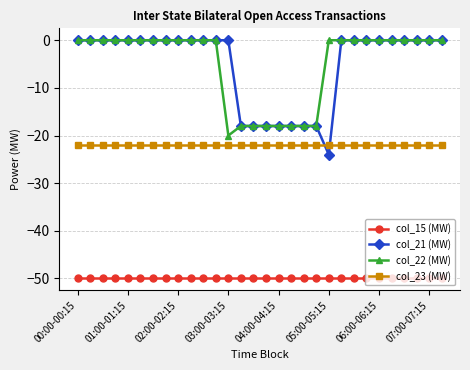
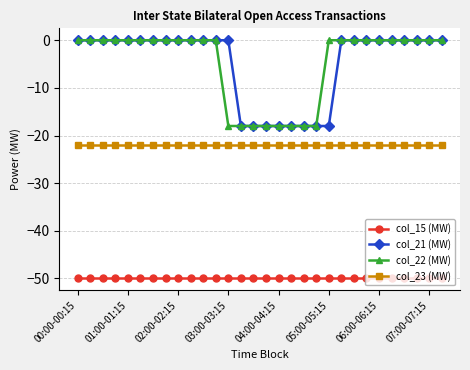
  {
    "col_15 (MW)": {
      "00:00-00:15": -50,
      "01:00-01:15": -50,
      "02:00-02:15": -50,
      "03:00-03:15": -50,
      "04:00-04:15": -50,
      "05:00-05:15": -50
    },
    "col_21 (MW)": {
      "03:00-03:15": 0,
-     "05:00-05:15": -24
+     "05:00-05:15": -18
    },
    "col_22 (MW)": {
-     "03:00-03:15": -20,
+     "03:00-03:15": -18,
      "05:00-05:15": 0
    },
    "col_23 (MW)": {
      "00:00-00:15": -22,
      "01:00-01:15": -22,
      "02:00-02:15": -22,
      "03:00-03:15": -22,
      "04:00-04:15": -22,
      "05:00-05:15": -22,
      "06:00-06:15": -22,
      "07:00-07:15": -22
    }
  }
